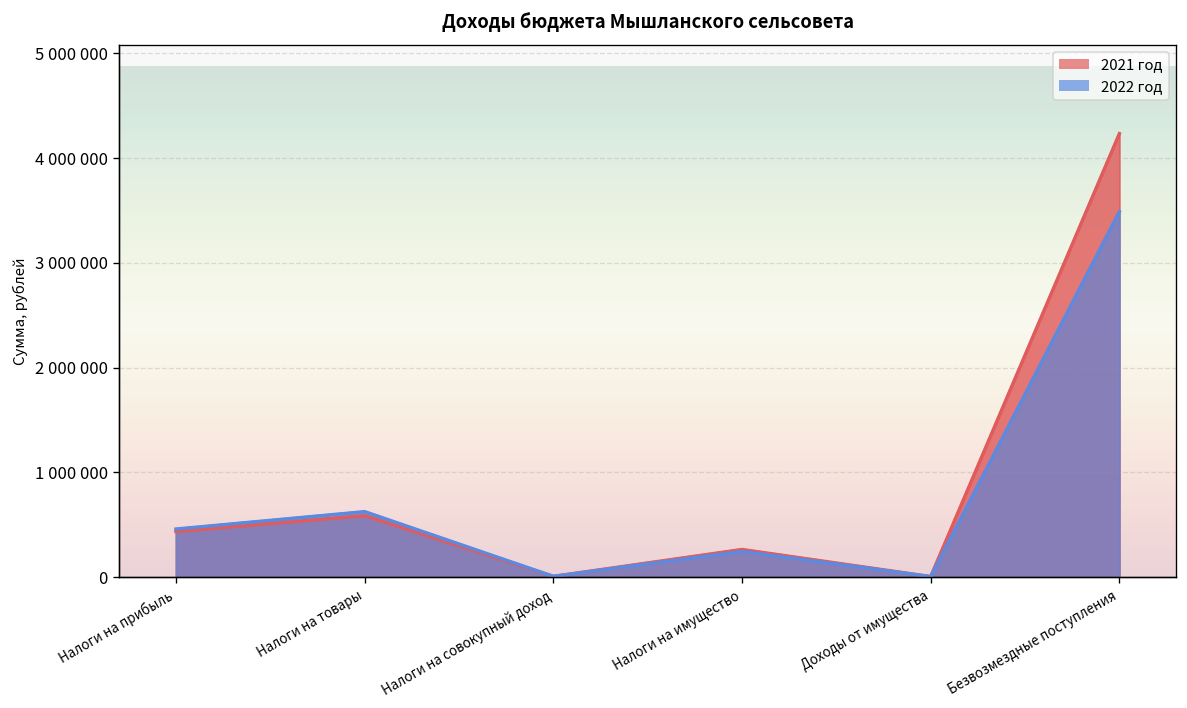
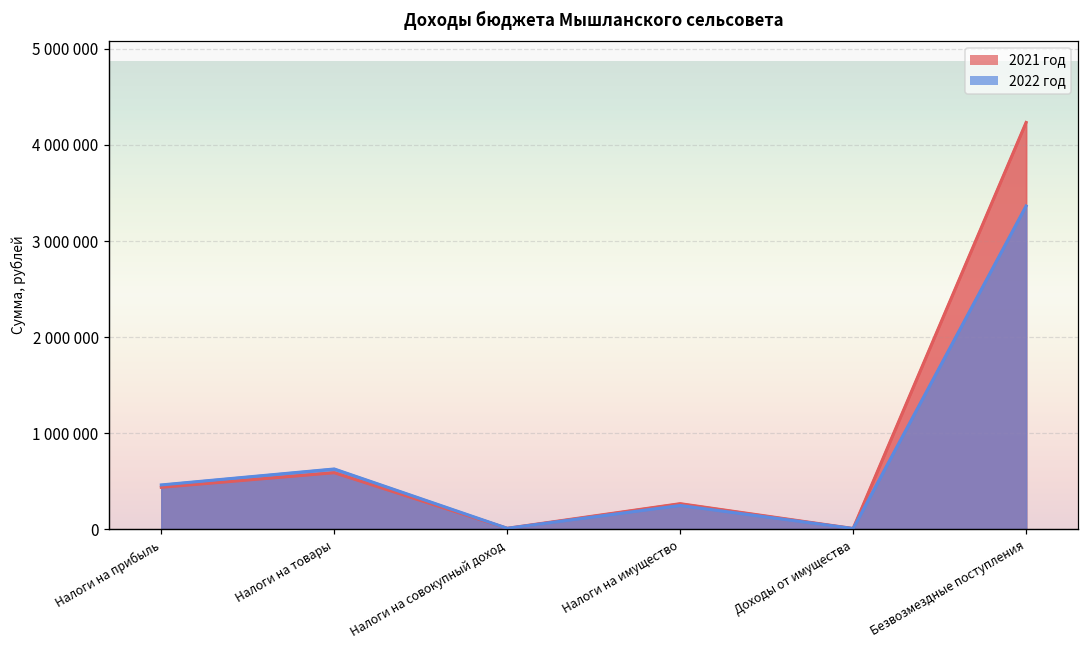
  {
    "2021 год": {
      "Налоги на товары": 600000,
      "Безвозмездные поступления": 4200000
    },
    "2022 год": {
      "Налоги на товары": 600000,
-     "Безвозмездные поступления": 3500000
+     "Безвозмездные поступления": 3400000
    }
  }
